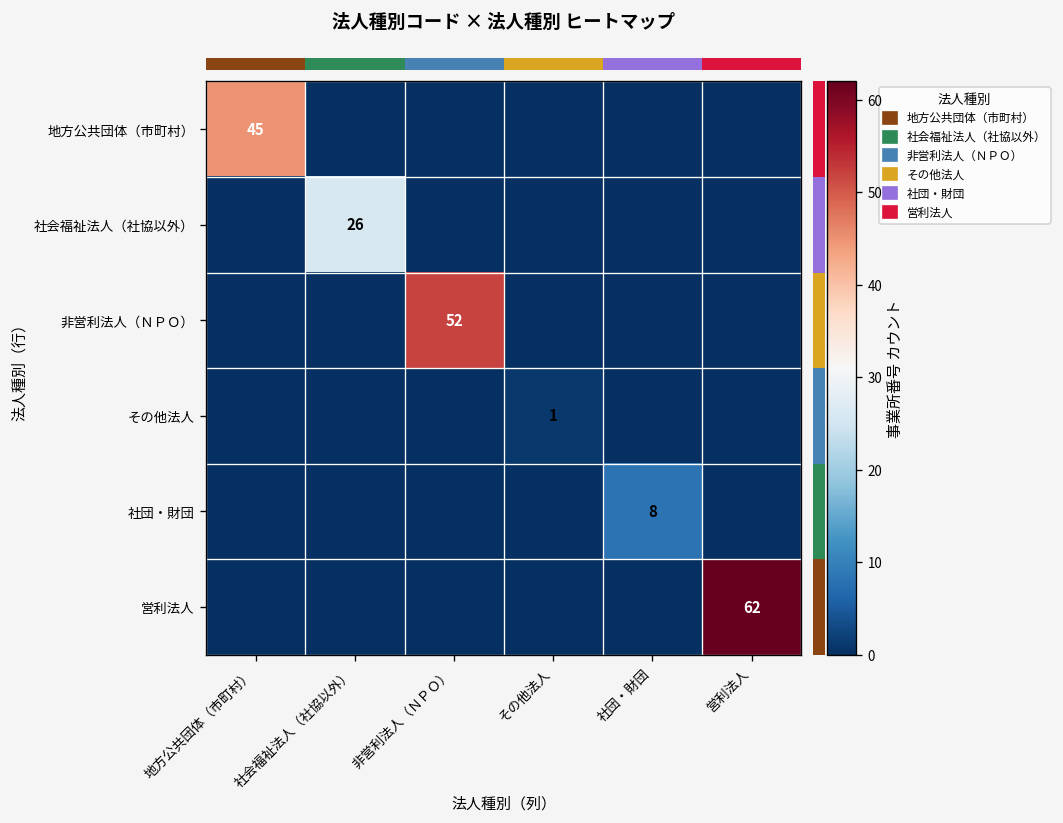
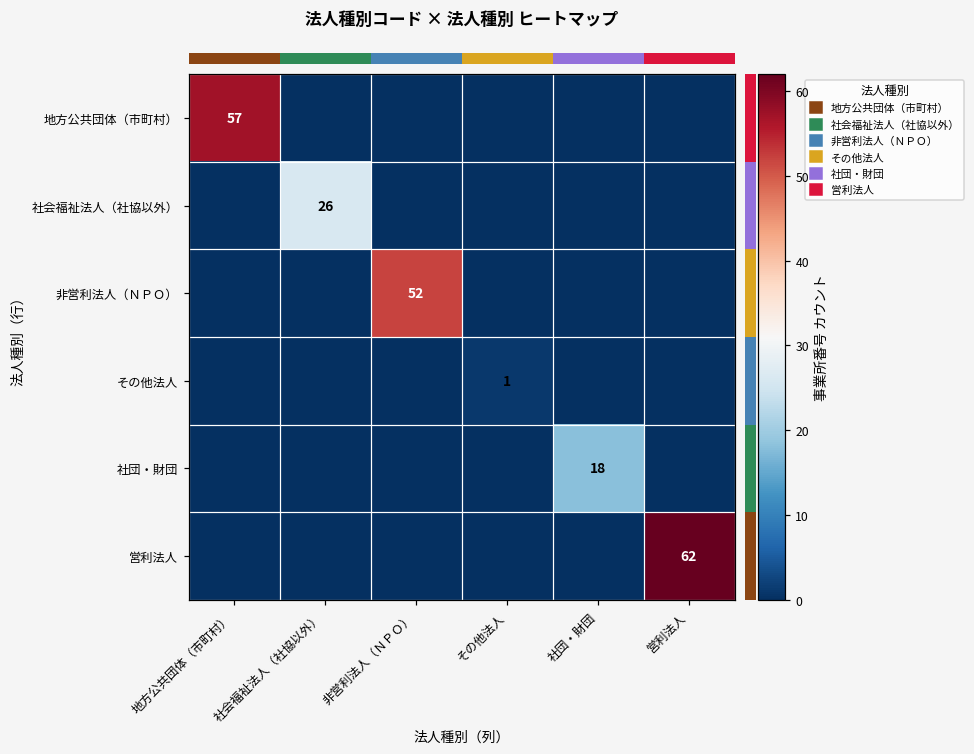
  {
    "地方公共団体（市町村）": {
-     "地方公共団体（市町村）": 45
+     "地方公共団体（市町村）": 57
    },
    "社会福祉法人（社協以外）": {
      "社会福祉法人（社協以外）": 26
    },
    "非営利法人（ＮＰＯ）": {
      "非営利法人（ＮＰＯ）": 52
    },
    "その他法人": {
      "その他法人": 1
    },
    "社団・財団": {
-     "社団・財団": 8
+     "社団・財団": 18
    },
    "営利法人": {
      "営利法人": 62
    }
  }
